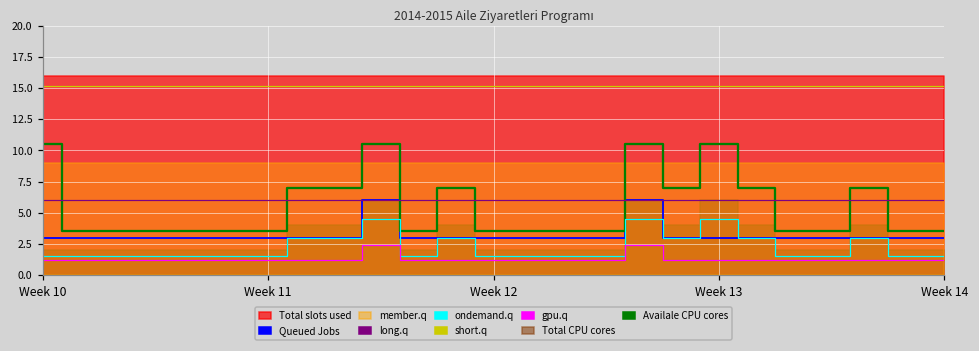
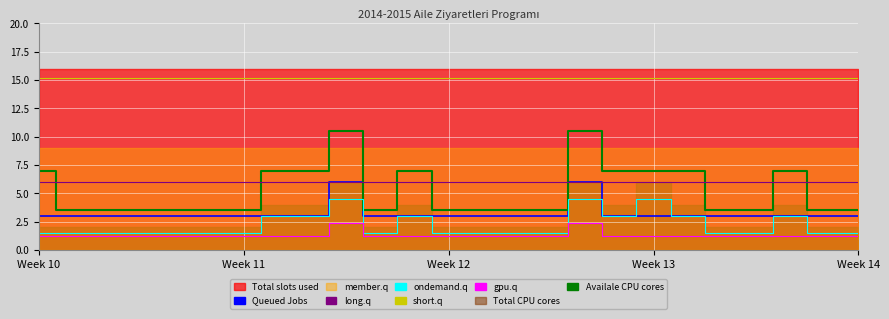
  {
    "Queued Jobs": {
      "Week 10": 3.0,
      "Week 11": 3.0,
      "Week 12": 3.0,
      "Week 13": 3.0,
      "Week 14": 3.0
    },
    "Availale CPU cores": {
-     "Week 10": 10.5,
+     "Week 10": 7.0,
      "Week 11": 3.5,
      "Week 12": 3.5,
-     "Week 13": 10.5,
+     "Week 13": 7.0,
      "Week 14": 3.5
    },
    "short.q": {
      "Week 10": 15.2,
      "Week 11": 15.2,
      "Week 12": 15.2,
      "Week 13": 15.2,
      "Week 14": 15.2
    },
    "long.q": {
      "Week 10": 6.0,
      "Week 11": 6.0,
      "Week 12": 6.0,
      "Week 13": 6.0,
      "Week 14": 6.0
    },
    "ondemand.q": {
      "Week 10": 1.5,
      "Week 11": 1.5,
      "Week 12": 1.5,
      "Week 13": 4.5,
      "Week 14": 1.5
    },
    "gpu.q": {
      "Week 10": 1.2,
      "Week 11": 1.2,
      "Week 12": 1.2,
      "Week 13": 1.2,
      "Week 14": 1.2
    }
  }
